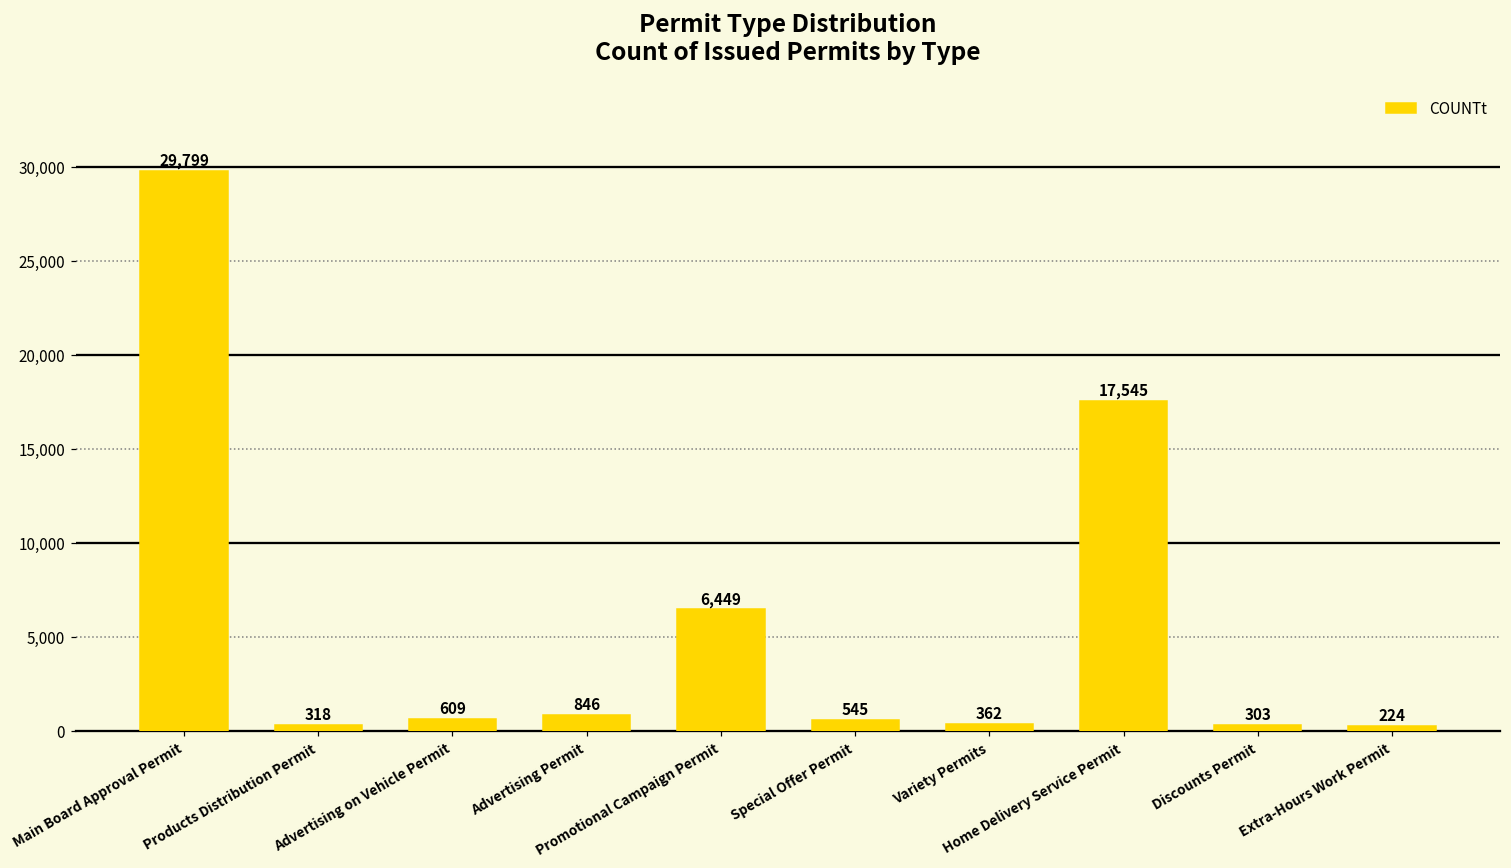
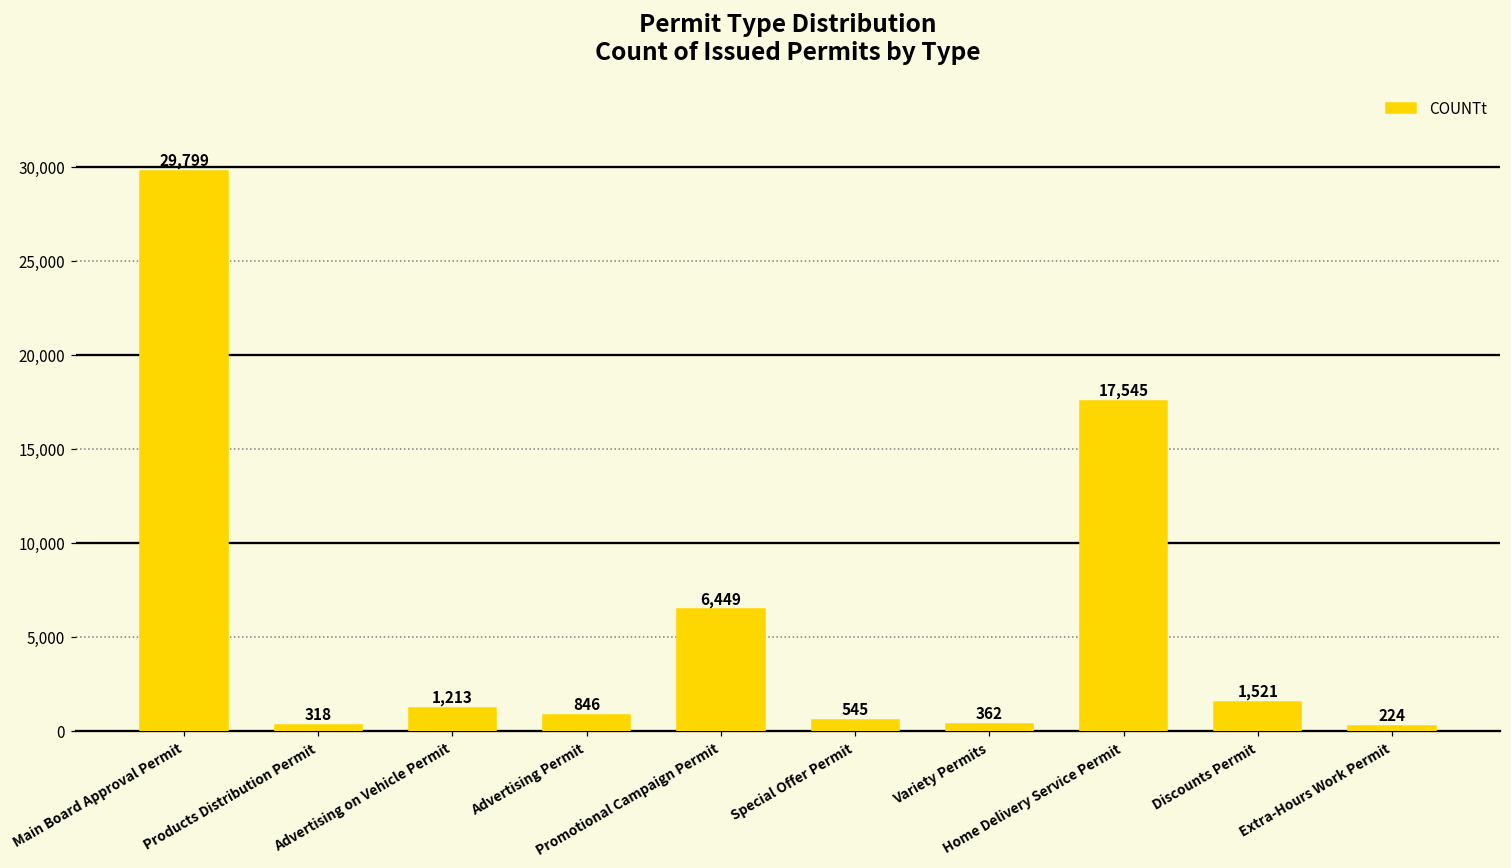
  {
    "Main Board Approval Permit": "29,799",
    "Products Distribution Permit": "318",
-   "Advertising on Vehicle Permit": "609",
+   "Advertising on Vehicle Permit": "1,213",
    "Advertising Permit": "846",
    "Promotional Campaign Permit": "6,449",
    "Special Offer Permit": "545",
    "Variety Permits": "362",
    "Home Delivery Service Permit": "17,545",
-   "Discounts Permit": "303",
+   "Discounts Permit": "1,521",
    "Extra-Hours Work Permit": "224"
  }
